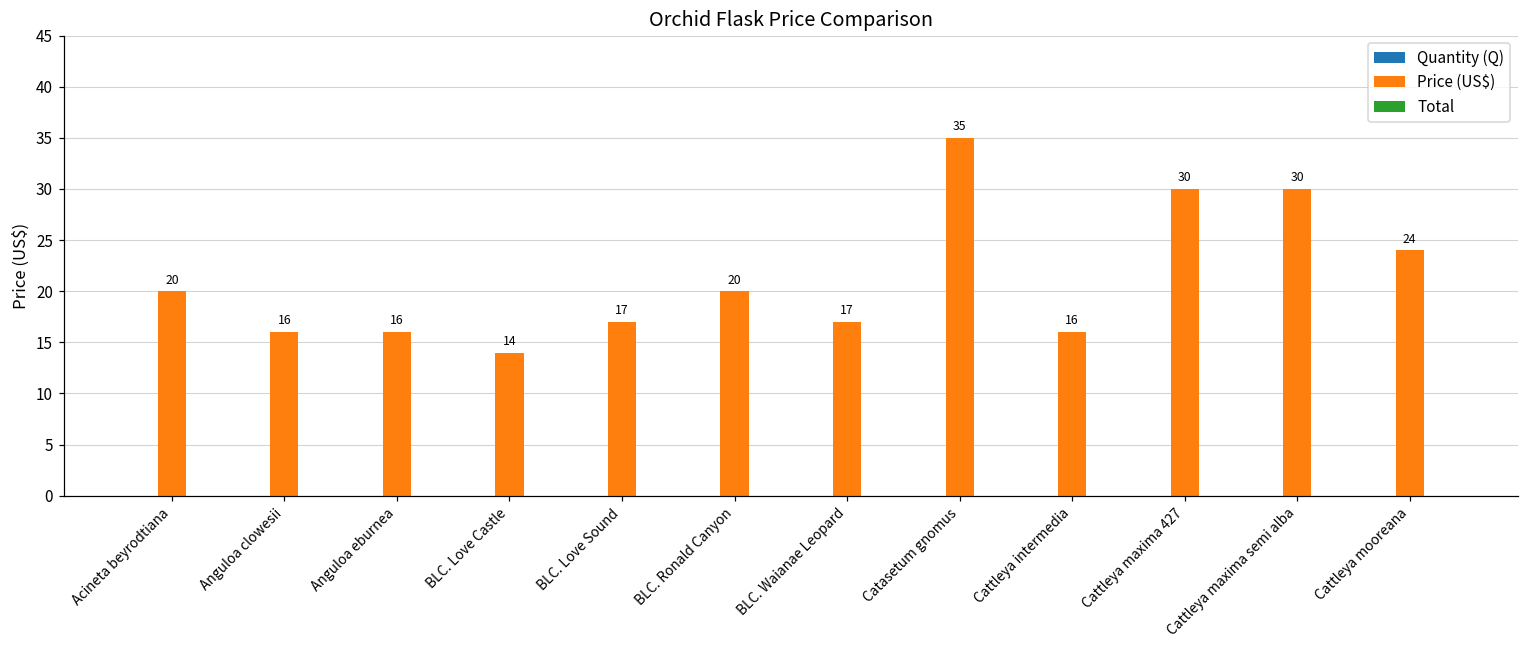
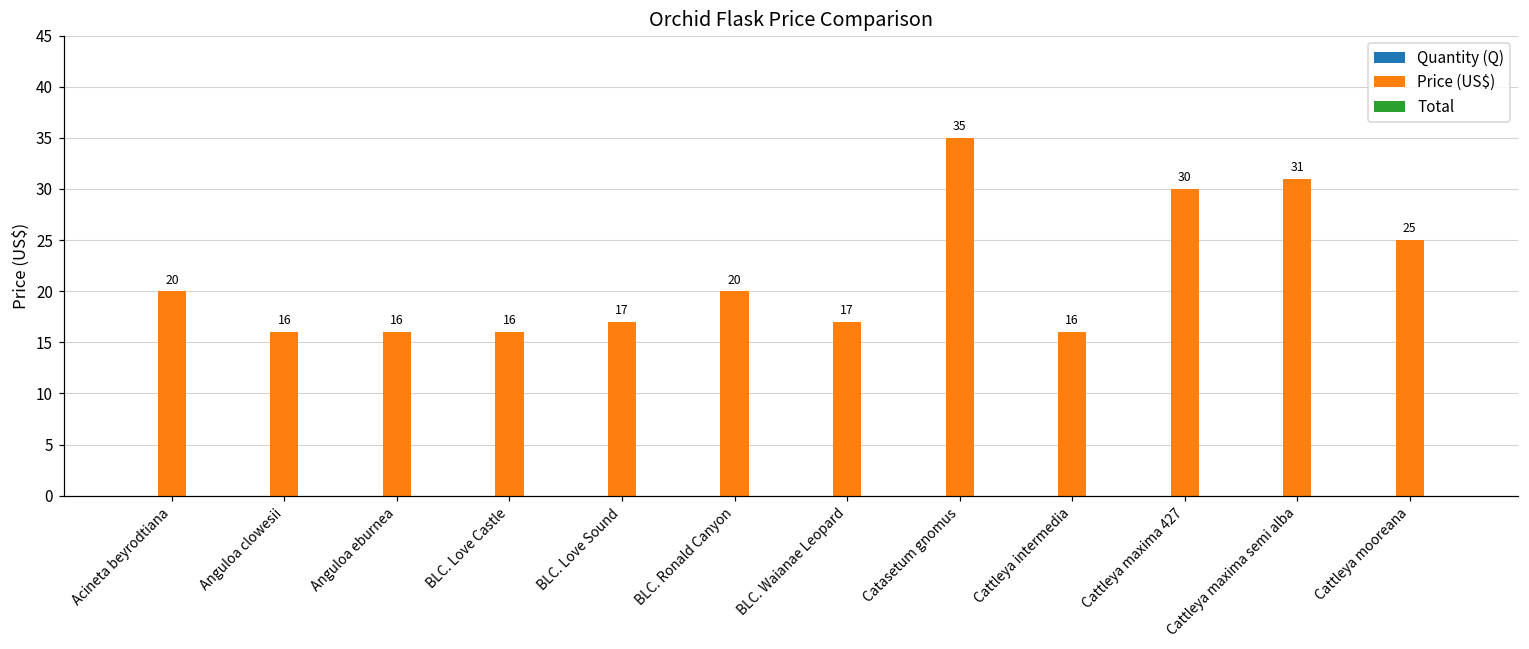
  {
    "Quantity (Q)": {
      "Acineta beyrodtiana": 0,
      "Anguloa clowesii": 0,
      "Anguloa eburnea": 0,
      "BLC. Love Castle": 0,
      "BLC. Love Sound": 0,
      "BLC. Ronald Canyon": 0,
      "BLC. Waianae Leopard": 0,
      "Catasetum gnomus": 0,
      "Cattleya intermedia": 0,
      "Cattleya maxima 427": 0,
      "Cattleya maxima semi alba": 0,
      "Cattleya mooreana": 0
    },
    "Price (US$)": {
      "Acineta beyrodtiana": 20,
      "Anguloa clowesii": 16,
      "Anguloa eburnea": 16,
-     "BLC. Love Castle": 14,
+     "BLC. Love Castle": 16,
      "BLC. Love Sound": 17,
      "BLC. Ronald Canyon": 20,
      "BLC. Waianae Leopard": 17,
      "Catasetum gnomus": 35,
      "Cattleya intermedia": 16,
      "Cattleya maxima 427": 30,
-     "Cattleya maxima semi alba": 30,
-     "Cattleya mooreana": 24
+     "Cattleya maxima semi alba": 31,
+     "Cattleya mooreana": 25
    },
    "Total": {
      "Acineta beyrodtiana": 0,
      "Anguloa clowesii": 0,
      "Anguloa eburnea": 0,
      "BLC. Love Castle": 0,
      "BLC. Love Sound": 0,
      "BLC. Ronald Canyon": 0,
      "BLC. Waianae Leopard": 0,
      "Catasetum gnomus": 0,
      "Cattleya intermedia": 0,
      "Cattleya maxima 427": 0,
      "Cattleya maxima semi alba": 0,
      "Cattleya mooreana": 0
    }
  }
